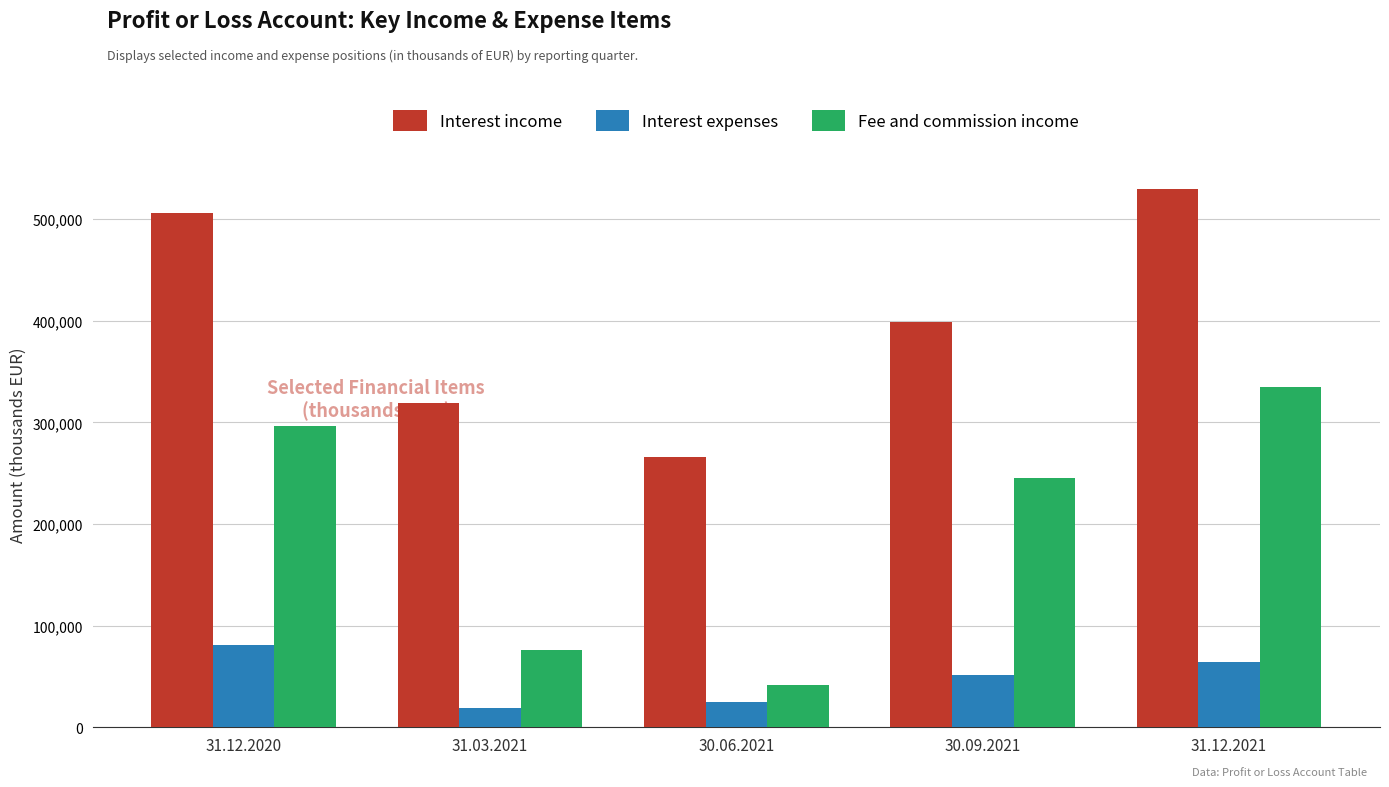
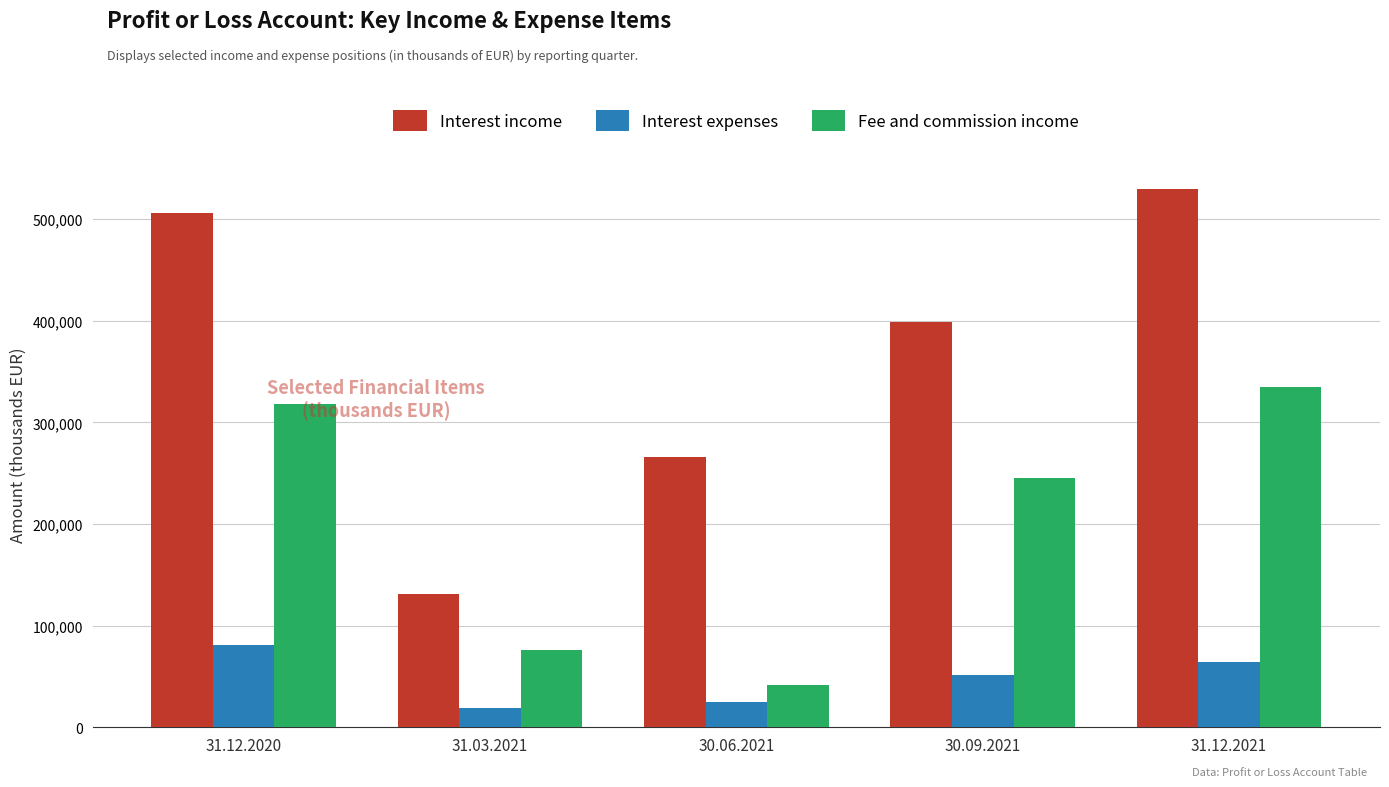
  {
    "Interest income": {
      "31.12.2020": "506,000",
-     "31.03.2021": "319,000",
+     "31.03.2021": "132,000",
      "30.06.2021": "266,000",
      "30.09.2021": "399,000",
      "31.12.2021": "530,000"
    },
    "Interest expenses": {
      "31.12.2020": "81,000",
      "31.03.2021": "19,000",
      "30.06.2021": "25,000",
      "30.09.2021": "51,000",
      "31.12.2021": "64,000"
    },
    "Fee and commission income": {
-     "31.12.2020": "297,000",
+     "31.12.2020": "318,000",
      "31.03.2021": "76,000",
      "30.06.2021": "41,000",
      "30.09.2021": "245,000",
      "31.12.2021": "335,000"
    }
  }
